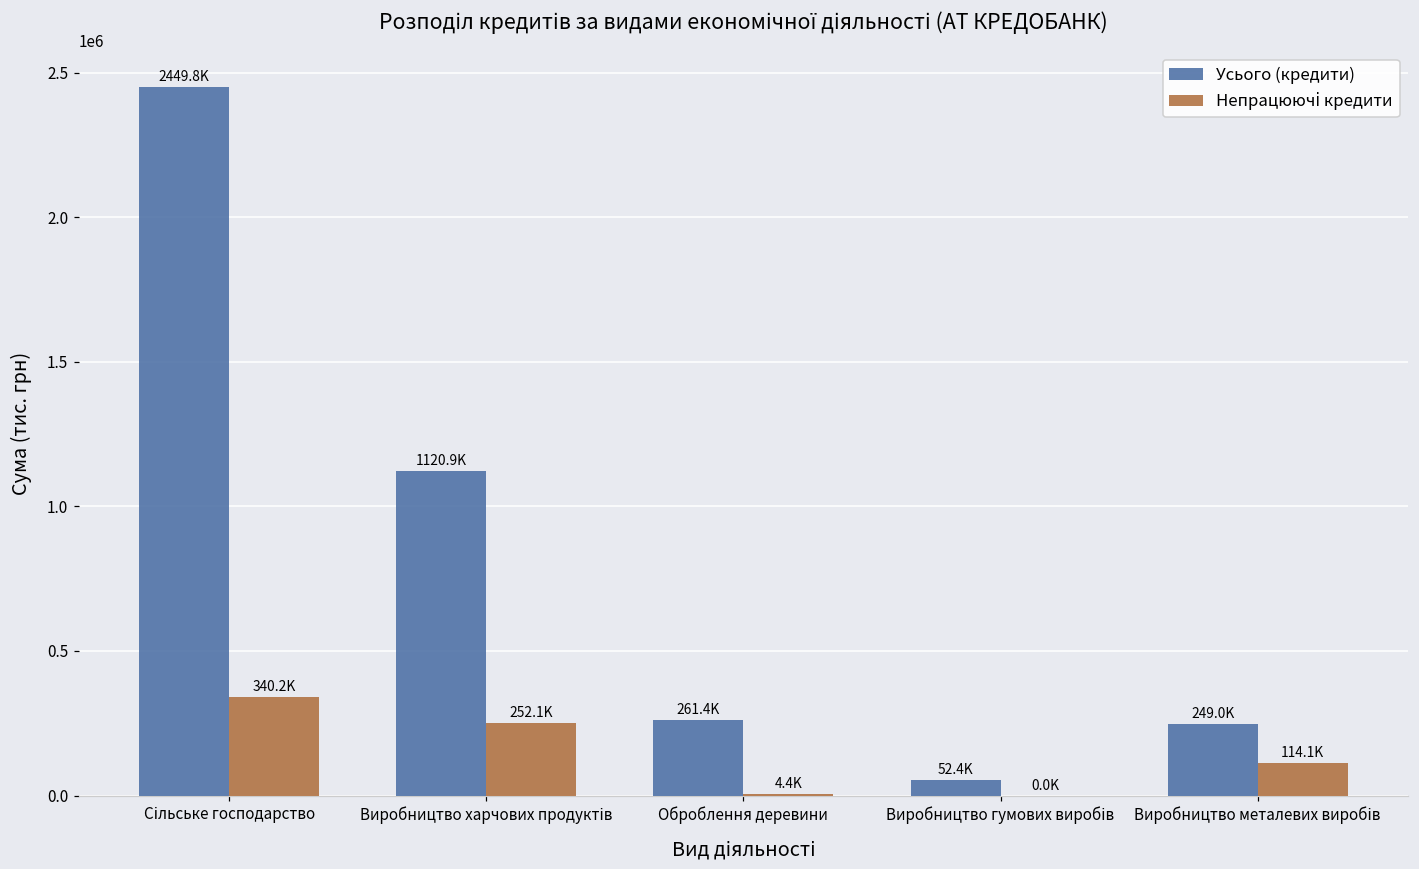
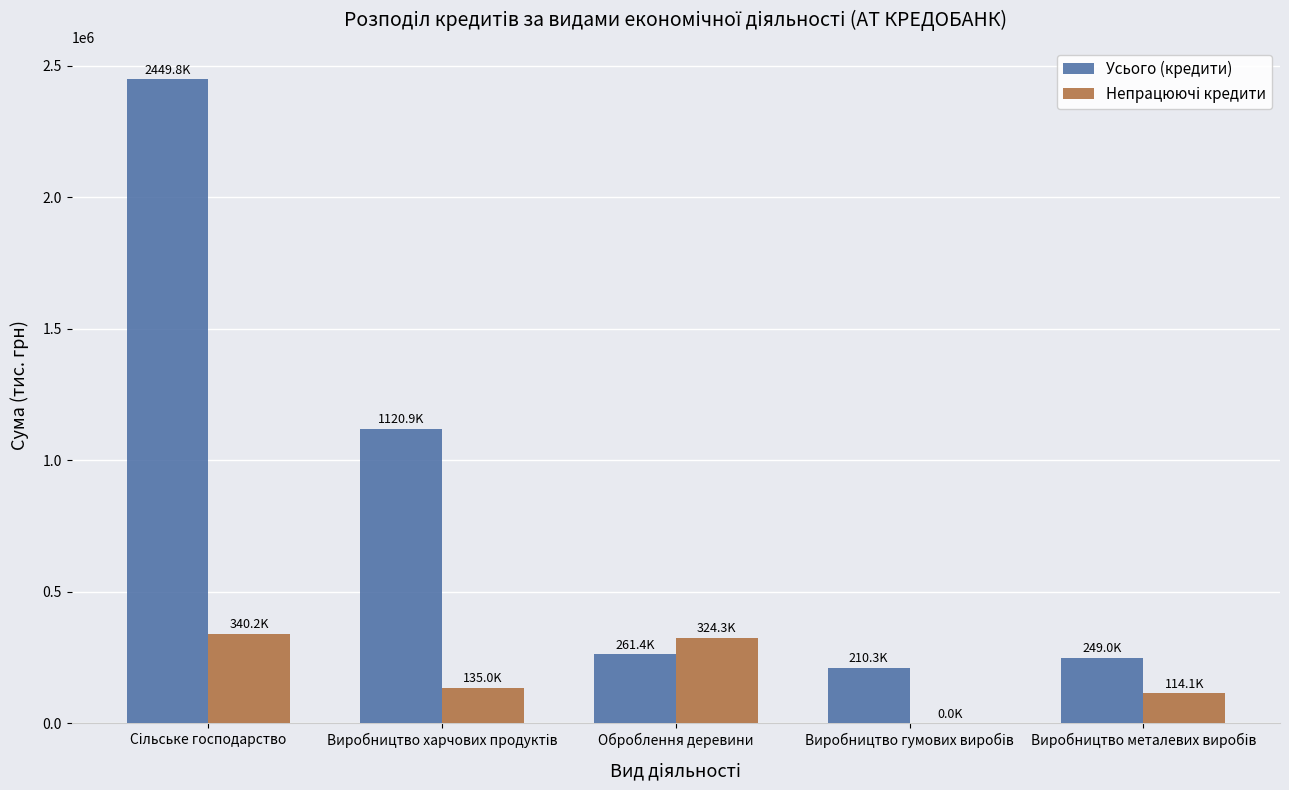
  {
    "Усього (кредити)": {
      "Сільське господарство": "2449.8K",
      "Виробництво харчових продуктів": "1120.9K",
      "Оброблення деревини": "261.4K",
-     "Виробництво гумових виробів": "52.4K",
+     "Виробництво гумових виробів": "210.3K",
      "Виробництво металевих виробів": "249.0K"
    },
    "Непрацюючі кредити": {
      "Сільське господарство": "340.2K",
-     "Виробництво харчових продуктів": "252.1K",
-     "Оброблення деревини": "4.4K",
+     "Виробництво харчових продуктів": "135.0K",
+     "Оброблення деревини": "324.3K",
      "Виробництво гумових виробів": "0.0K",
      "Виробництво металевих виробів": "114.1K"
    }
  }
